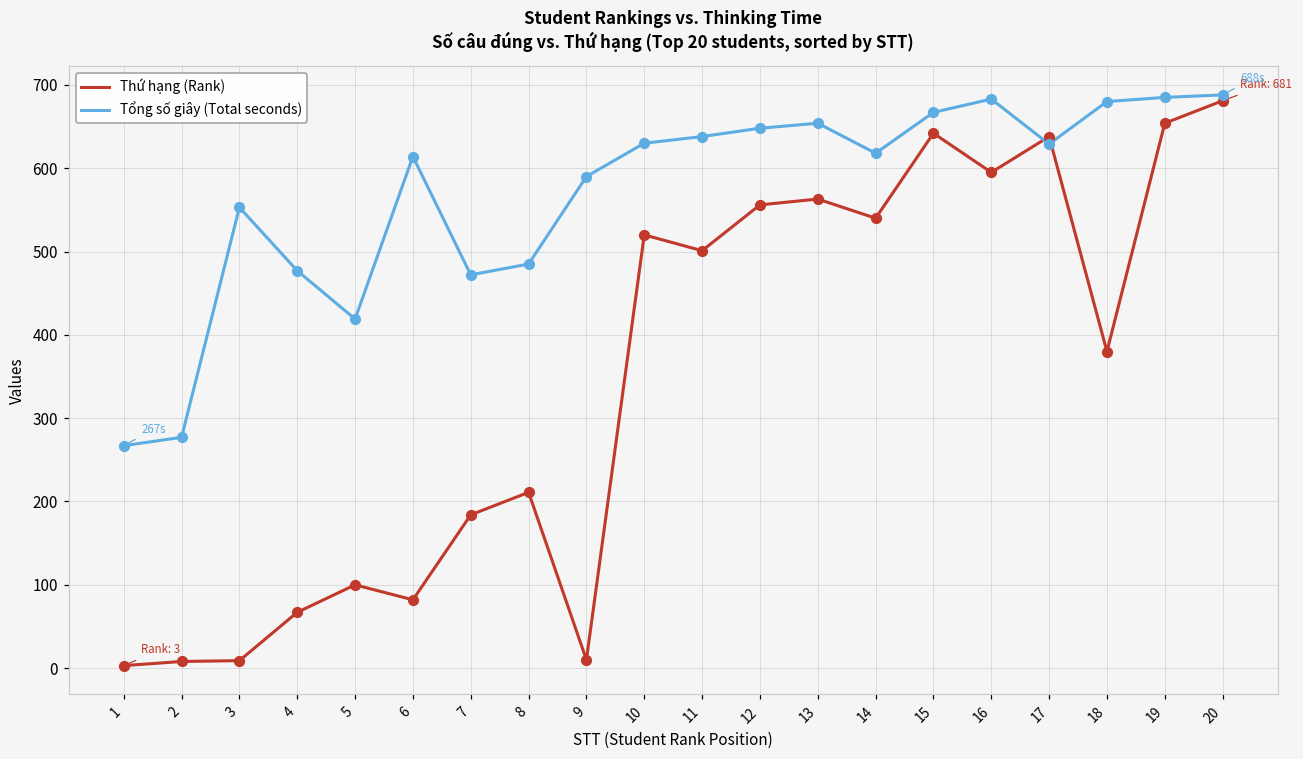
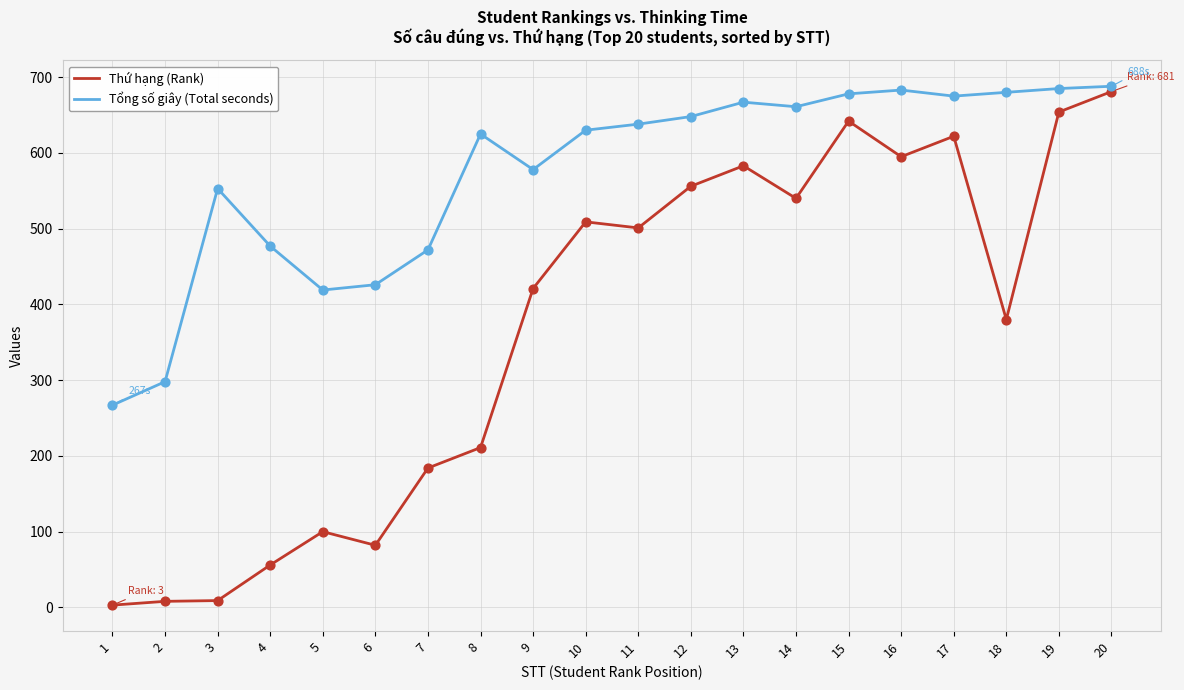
  {
    "Thứ hạng (Rank)": {
      "3": 10,
-     "4": 70,
+     "4": 60,
      "5": 100,
      "6": 80,
      "7": 180,
      "8": 210,
-     "9": 10,
-     "10": 520,
+     "9": 420,
+     "10": 510,
      "11": 500,
      "12": 560,
-     "13": 560,
+     "13": 580,
      "14": 540,
      "15": 640,
      "16": 600,
-     "17": 640,
+     "17": 620,
      "18": 380,
      "19": 650
    },
    "Tổng số giây (Total seconds)": {
-     "2": 280,
+     "2": 300,
      "3": 550,
      "4": 480,
      "5": 420,
-     "6": 610,
+     "6": 430,
      "7": 470,
-     "8": 490,
-     "9": 590,
+     "8": 630,
+     "9": 580,
      "10": 630,
      "11": 640,
      "12": 650,
-     "13": 650,
-     "14": 620,
-     "15": 670,
+     "13": 670,
+     "14": 660,
+     "15": 680,
      "16": 680,
-     "17": 630,
+     "17": 680,
      "18": 680,
      "19": 690
    }
  }
